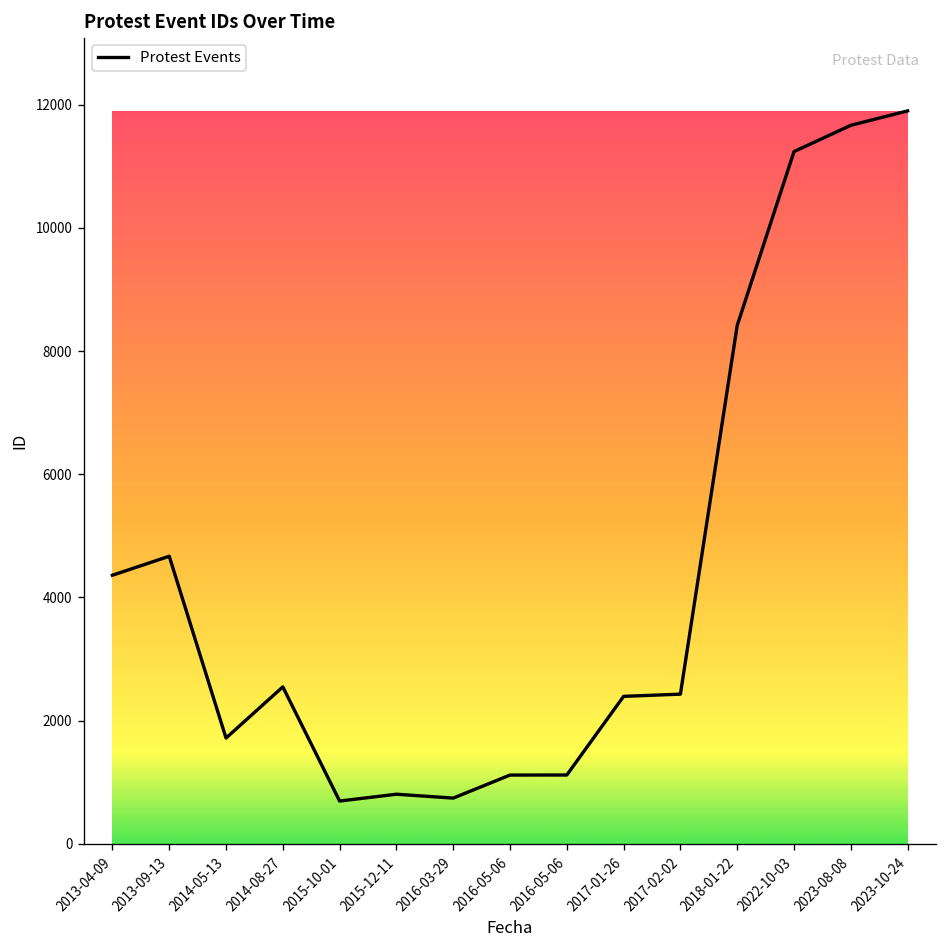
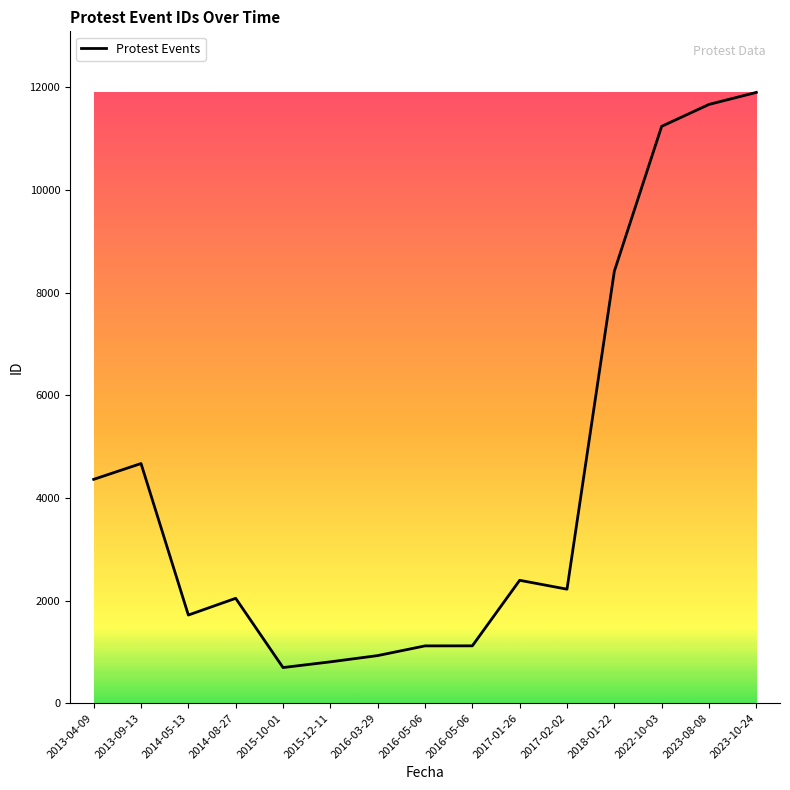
  {
    "2013-04-09": 4400,
    "2013-09-13": 4700,
    "2014-05-13": 1700,
-   "2014-08-27": 2500,
+   "2014-08-27": 2000,
    "2015-10-01": 700,
    "2015-12-11": 800,
-   "2016-03-29": 700,
+   "2016-03-29": 900,
    "2017-01-26": 2400,
-   "2017-02-02": 2400,
+   "2017-02-02": 2200,
    "2018-01-22": 8400,
    "2022-10-03": 11200,
    "2023-08-08": 11700,
    "2023-10-24": 11900
  }
